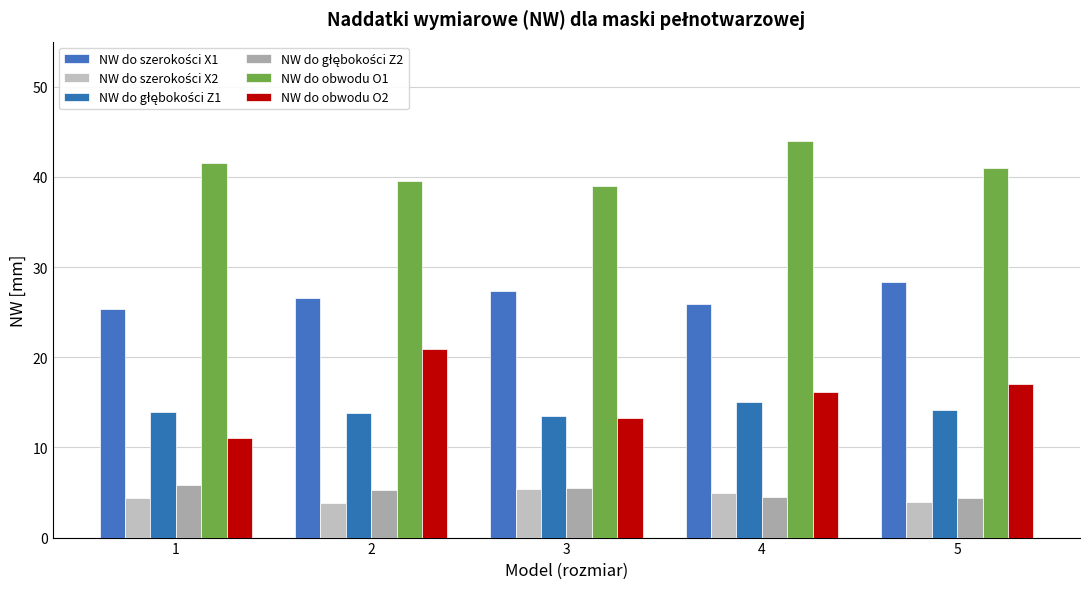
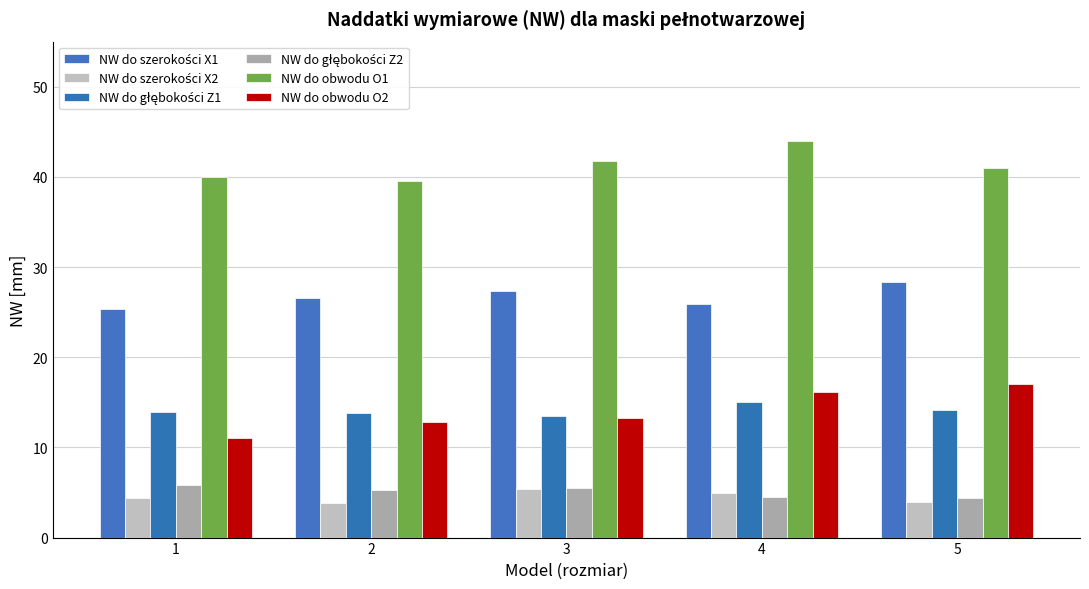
  {
    "NW do obwodu O1": {
-     "1": 42,
+     "1": 40,
      "2": 40,
-     "3": 39,
+     "3": 42,
      "4": 44,
      "5": 41
    },
    "NW do obwodu O2": {
      "1": 11,
-     "2": 21,
+     "2": 13,
      "3": 13,
      "4": 16,
      "5": 17
    }
  }
